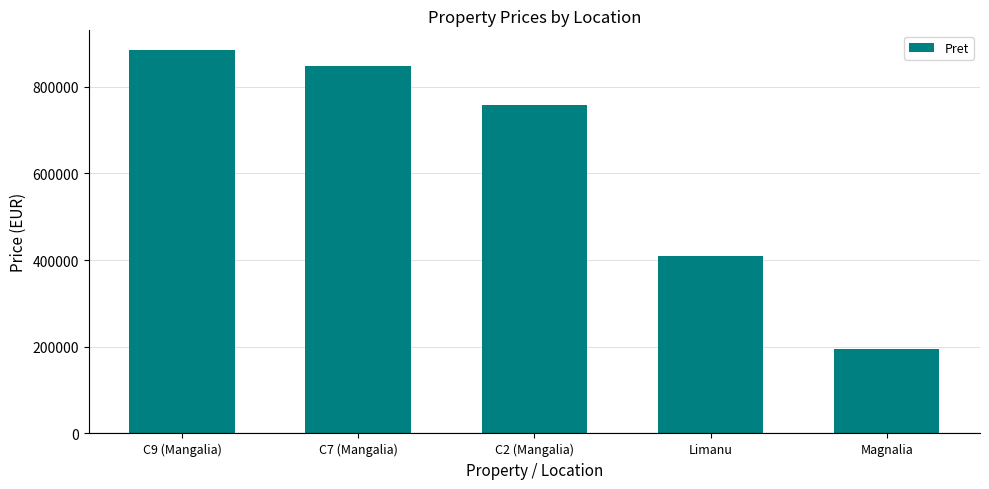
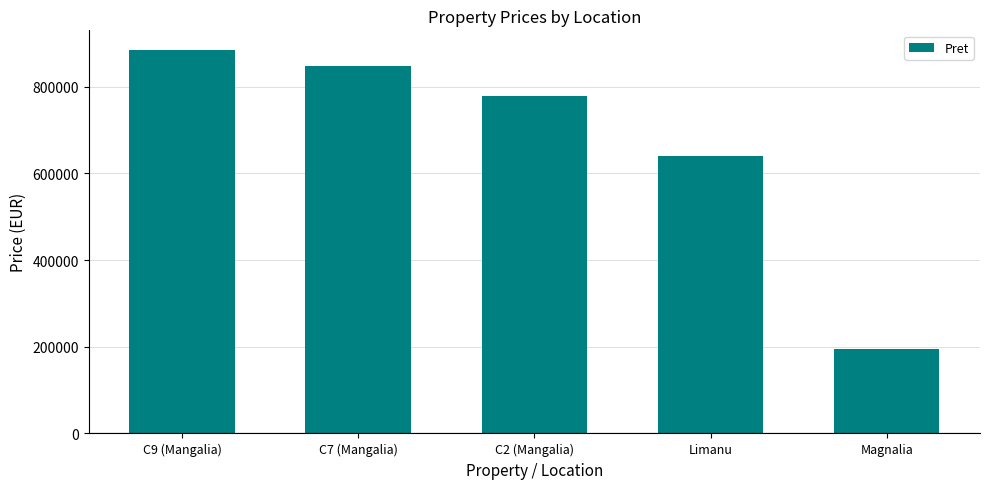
  {
    "C9 (Mangalia)": 890000,
    "C7 (Mangalia)": 850000,
-   "C2 (Mangalia)": 760000,
-   "Limanu": 410000,
+   "C2 (Mangalia)": 780000,
+   "Limanu": 640000,
    "Magnalia": 190000
  }
